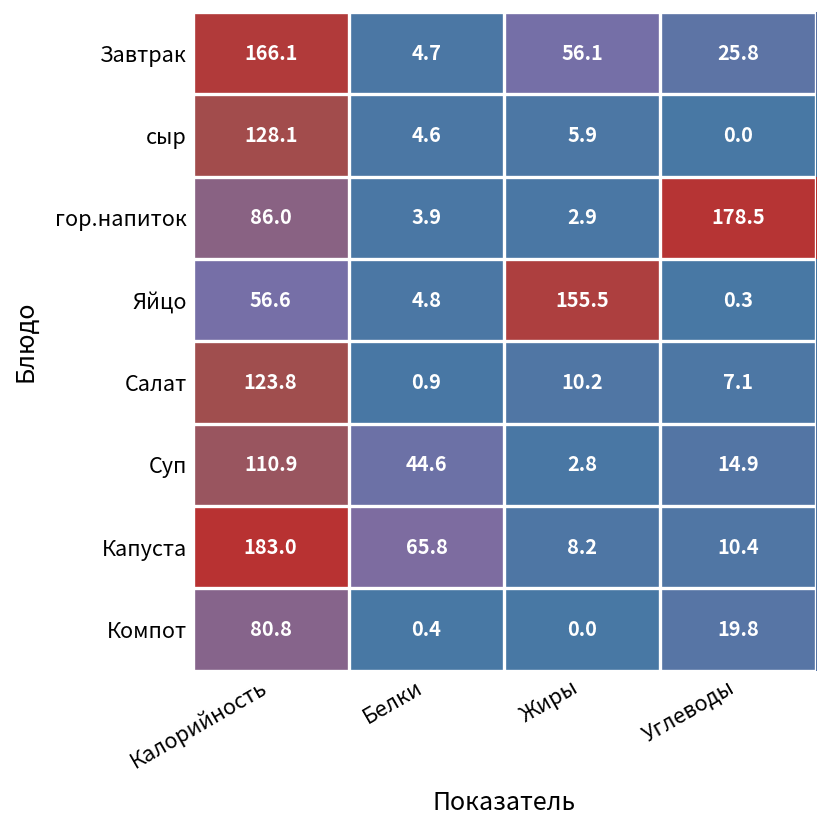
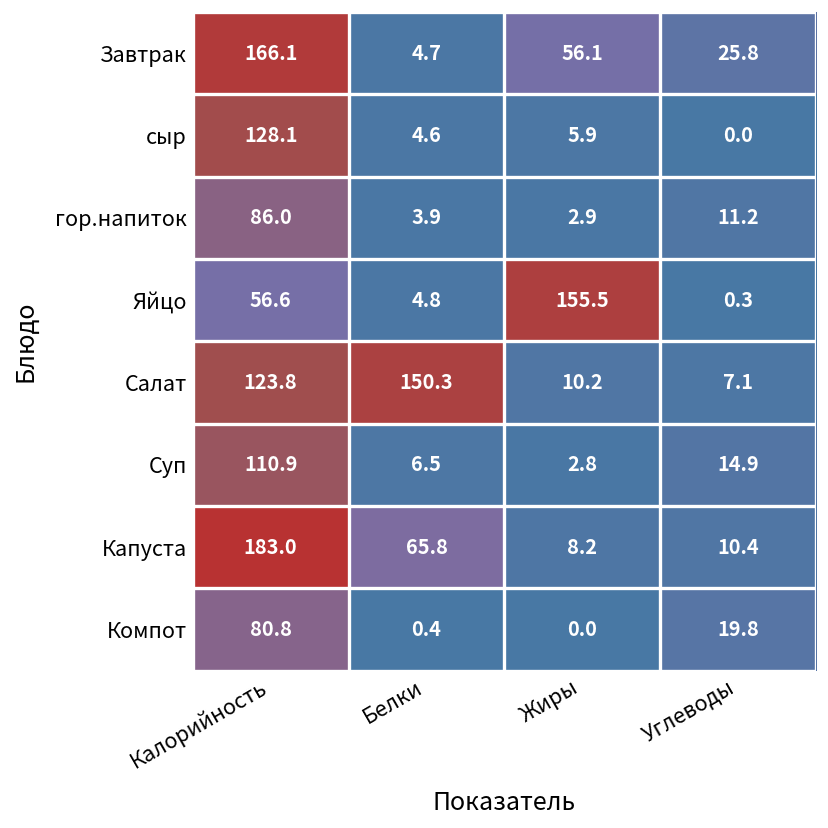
  {
    "Завтрак": {
      "Калорийность": 166.1,
      "Белки": 4.7,
      "Жиры": 56.1,
      "Углеводы": 25.8
    },
    "сыр": {
      "Калорийность": 128.1,
      "Белки": 4.6,
      "Жиры": 5.9,
      "Углеводы": 0.0
    },
    "гор.напиток": {
      "Калорийность": 86.0,
      "Белки": 3.9,
      "Жиры": 2.9,
-     "Углеводы": 178.5
+     "Углеводы": 11.2
    },
    "Яйцо": {
      "Калорийность": 56.6,
      "Белки": 4.8,
      "Жиры": 155.5,
      "Углеводы": 0.3
    },
    "Салат": {
      "Калорийность": 123.8,
-     "Белки": 0.9,
+     "Белки": 150.3,
      "Жиры": 10.2,
      "Углеводы": 7.1
    },
    "Суп": {
      "Калорийность": 110.9,
-     "Белки": 44.6,
+     "Белки": 6.5,
      "Жиры": 2.8,
      "Углеводы": 14.9
    },
    "Капуста": {
      "Калорийность": 183.0,
      "Белки": 65.8,
      "Жиры": 8.2,
      "Углеводы": 10.4
    },
    "Компот": {
      "Калорийность": 80.8,
      "Белки": 0.4,
      "Жиры": 0.0,
      "Углеводы": 19.8
    }
  }
